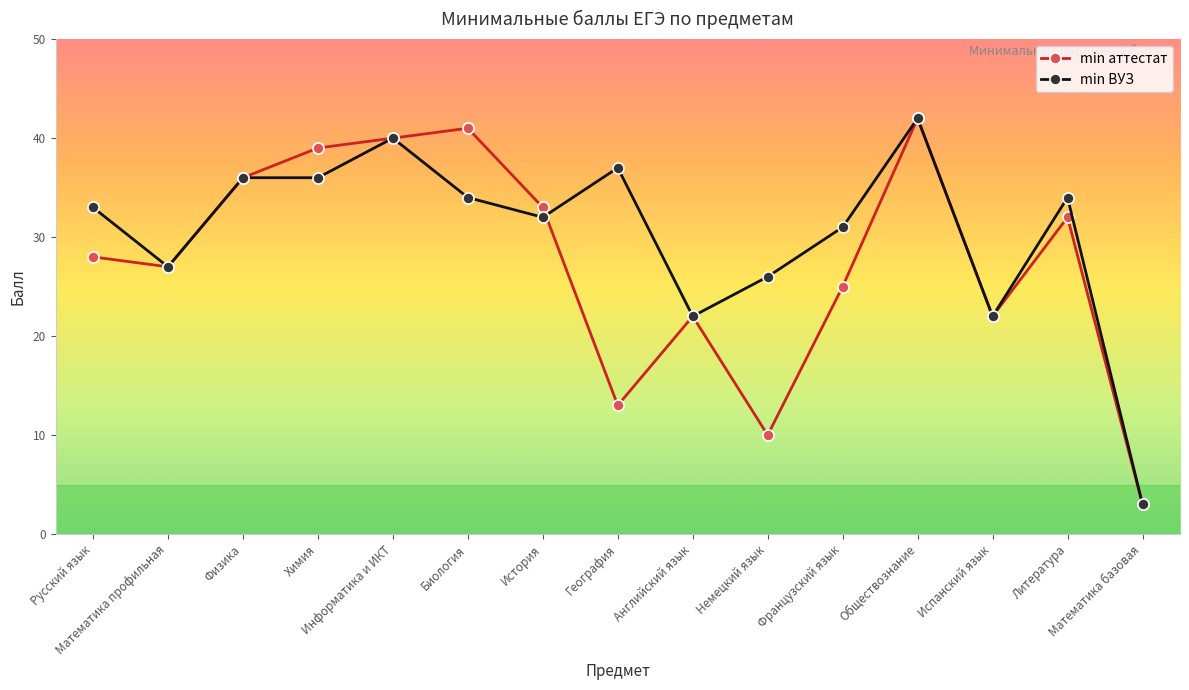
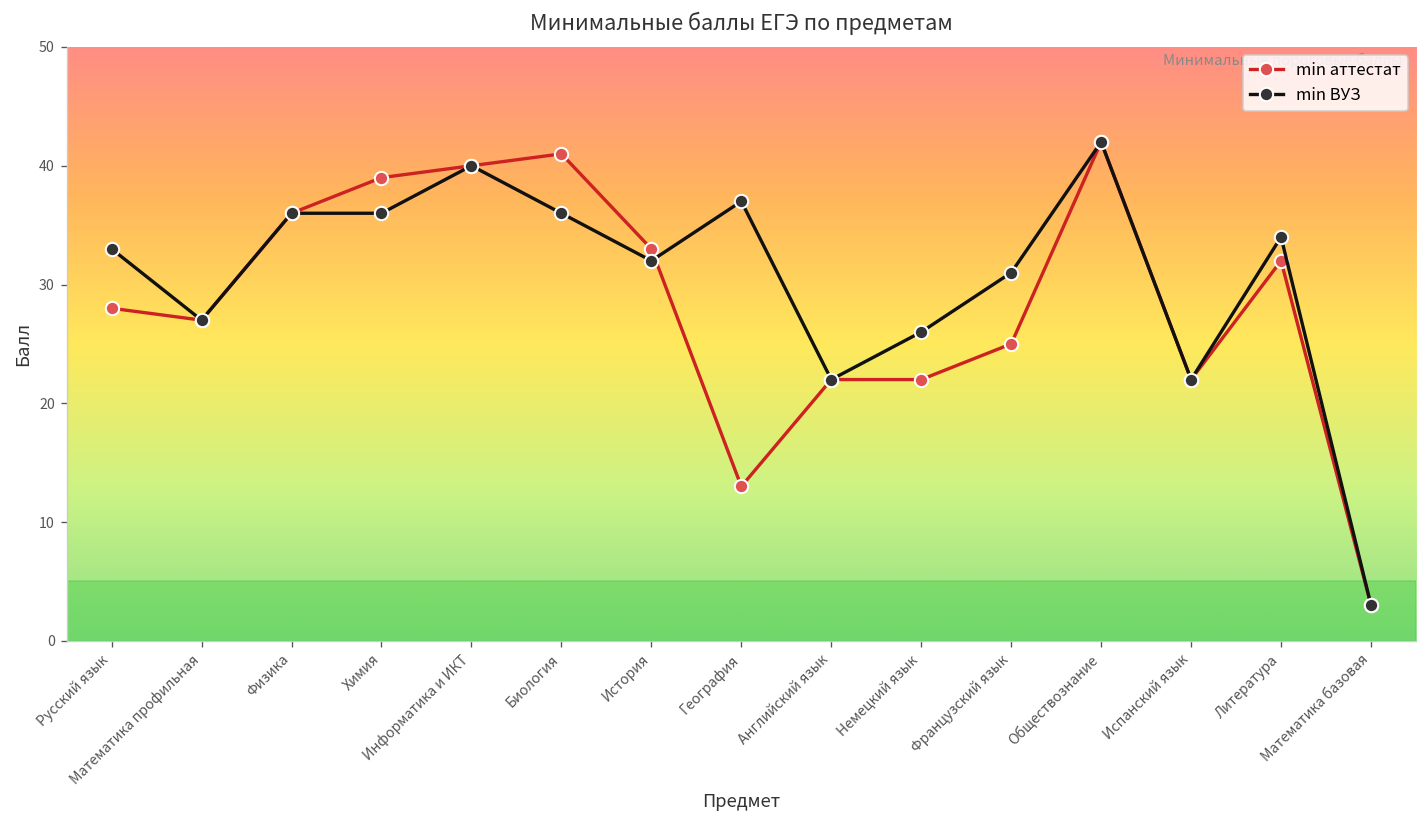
  {
    "min аттестат": {
      "Русский язык": 28,
      "Химия": 39,
      "Биология": 41,
      "История": 33,
      "География": 13,
-     "Немецкий язык": 10,
+     "Немецкий язык": 22,
      "Французский язык": 25,
      "Литература": 32
    },
    "min ВУЗ": {
      "Русский язык": 33,
      "Химия": 36,
-     "Биология": 34,
+     "Биология": 36,
      "История": 32,
      "География": 37,
      "Немецкий язык": 26,
      "Французский язык": 31,
      "Литература": 34
    }
  }
